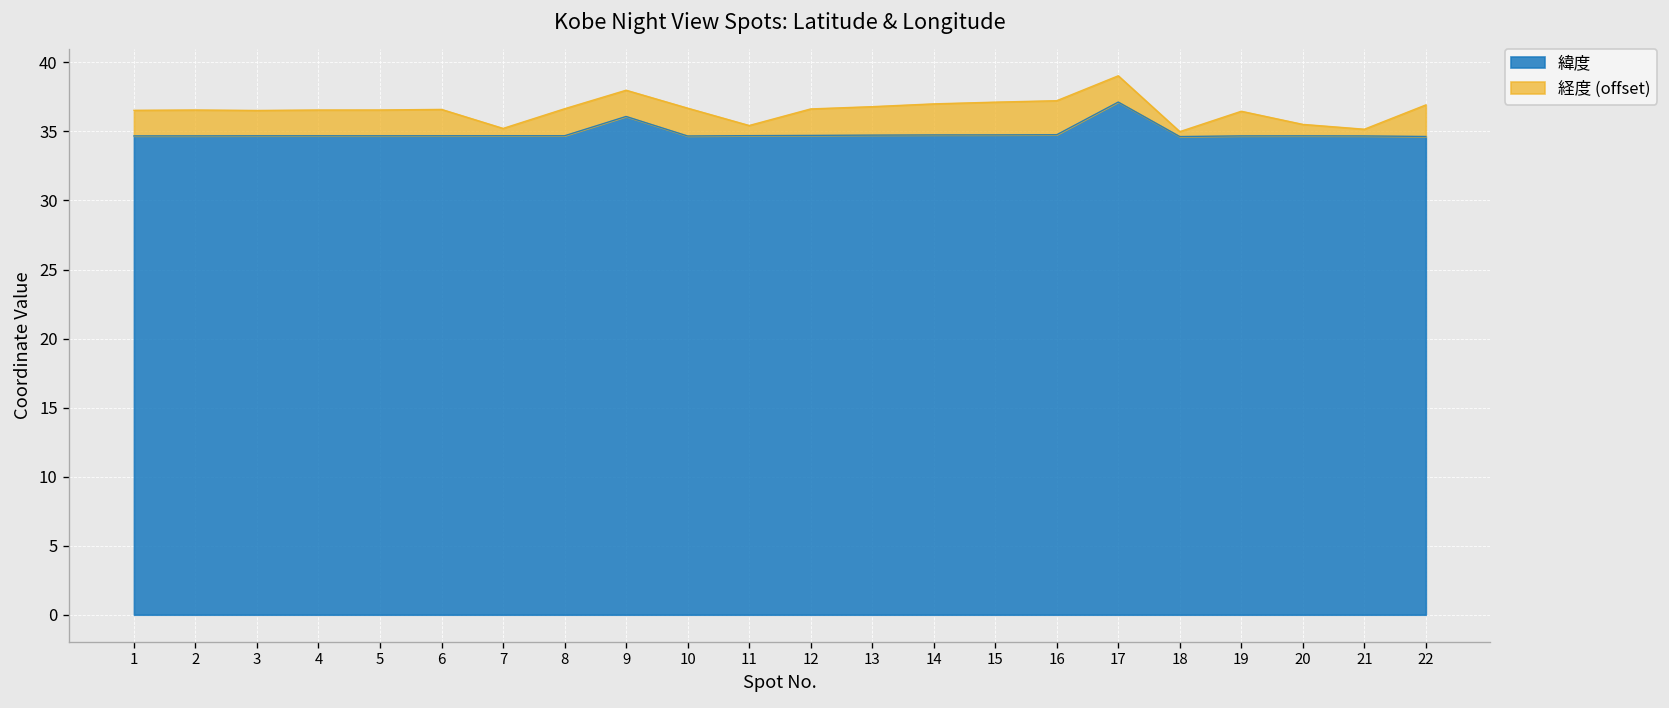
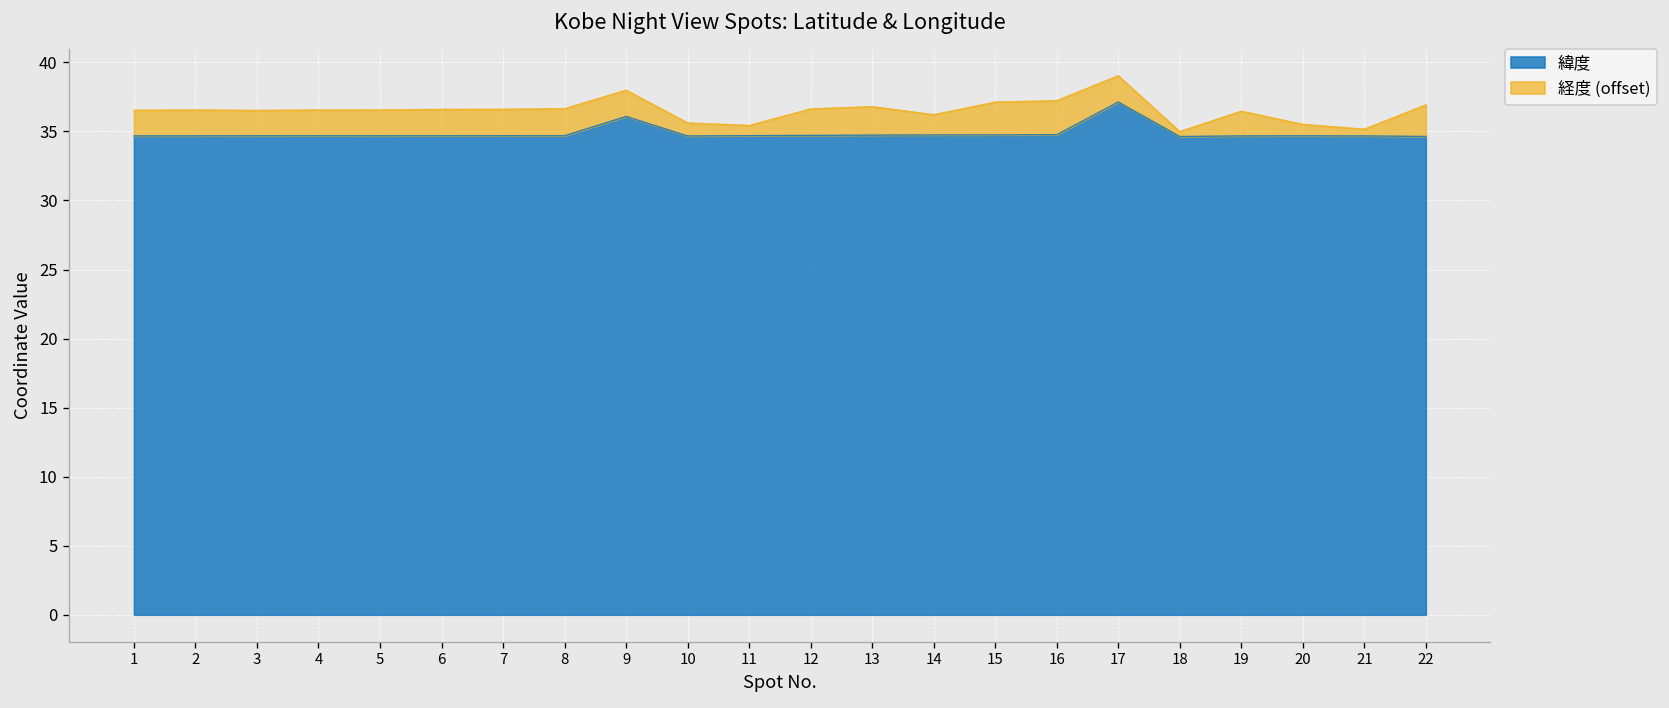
  {
    "緯度": {
      "1": 34.7,
      "2": 34.7,
      "3": 34.7,
      "4": 34.7,
      "5": 34.7,
      "6": 34.7,
      "7": 34.7,
      "8": 34.7,
      "9": 36.1,
      "10": 34.7,
      "11": 34.7,
      "12": 34.7,
      "13": 34.7,
      "14": 34.7,
      "15": 34.8,
      "16": 34.8,
      "17": 37.1,
      "18": 34.6,
      "19": 34.7,
      "20": 34.7,
      "21": 34.7,
      "22": 34.6
    },
    "経度 (offset)": {
      "1": 1.9,
      "2": 1.9,
      "3": 1.8,
      "4": 1.9,
      "5": 1.9,
      "6": 1.9,
-     "7": 0.5,
+     "7": 1.9,
      "8": 2.0,
      "9": 1.9,
-     "10": 2.0,
+     "10": 0.9,
      "11": 0.7,
      "12": 1.9,
      "13": 2.1,
-     "14": 2.3,
+     "14": 1.5,
      "15": 2.4,
      "16": 2.5,
      "17": 1.9,
      "18": 0.4,
      "19": 1.8,
      "20": 0.8,
      "21": 0.5,
      "22": 2.3
    }
  }
